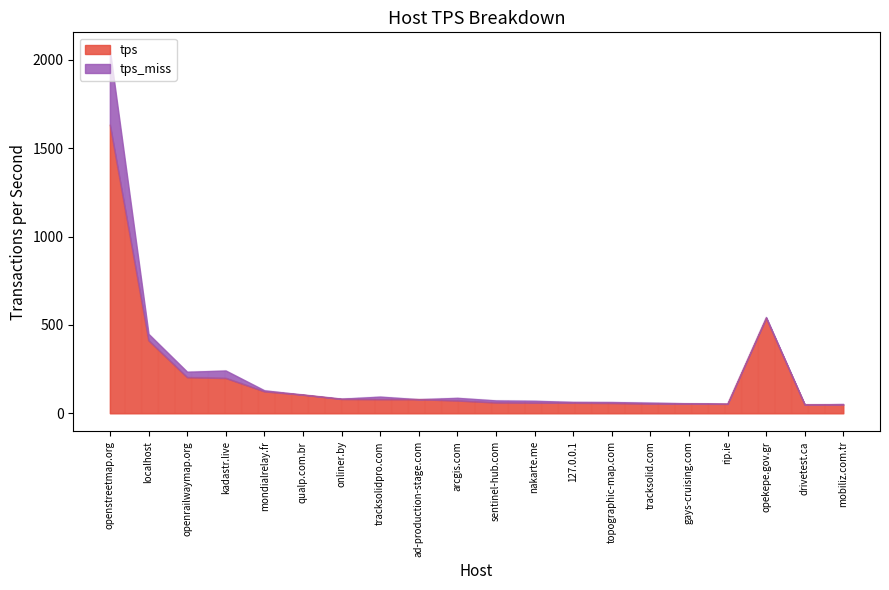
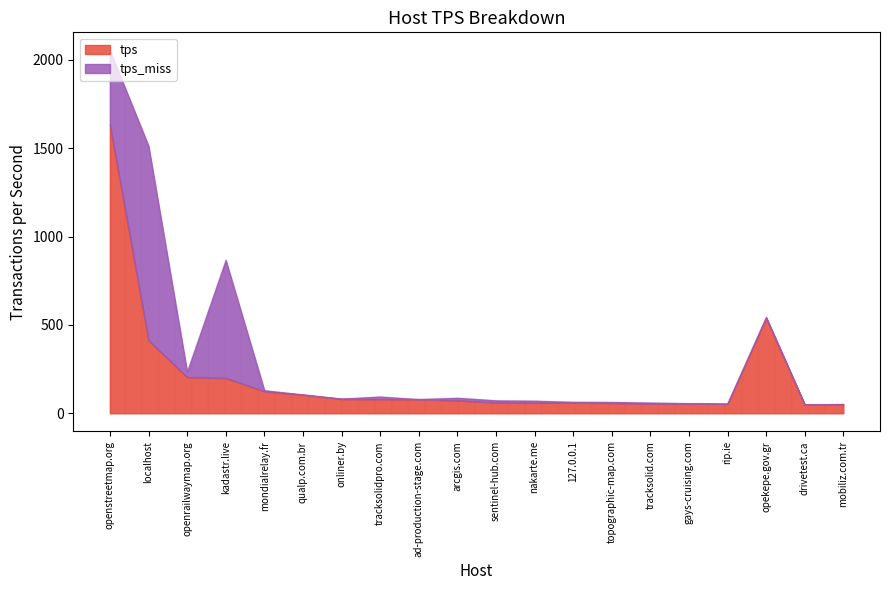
  {
    "tps": {
      "openstreetmap.org": 1630,
      "localhost": 410,
      "openrailwaymap.org": 200,
      "kadastr.live": 200,
      "arcgis.com": 70
    },
    "tps_miss": {
-     "localhost": 40,
+     "localhost": 1100,
      "openrailwaymap.org": 30,
-     "kadastr.live": 40,
+     "kadastr.live": 670,
      "arcgis.com": 20
    }
  }
